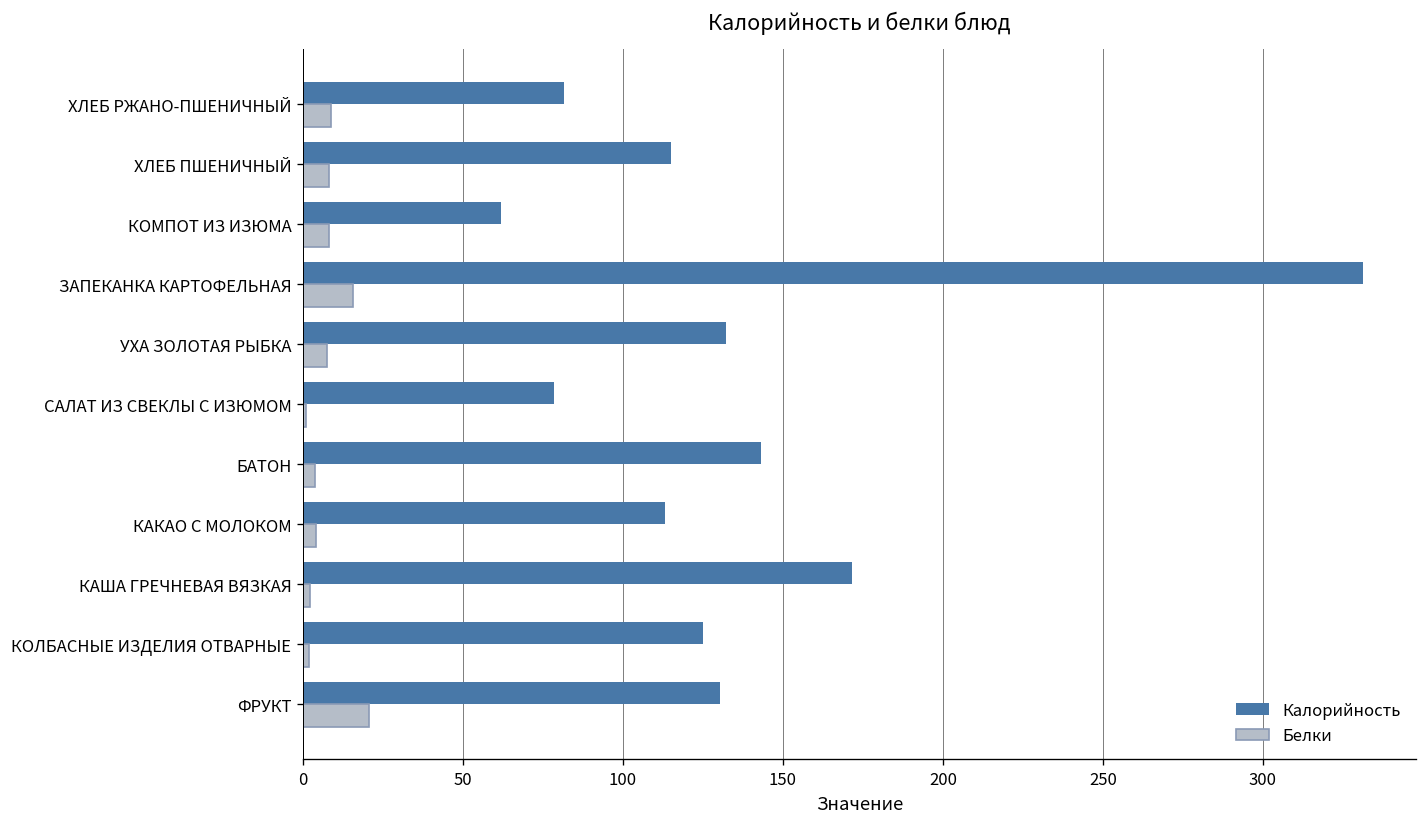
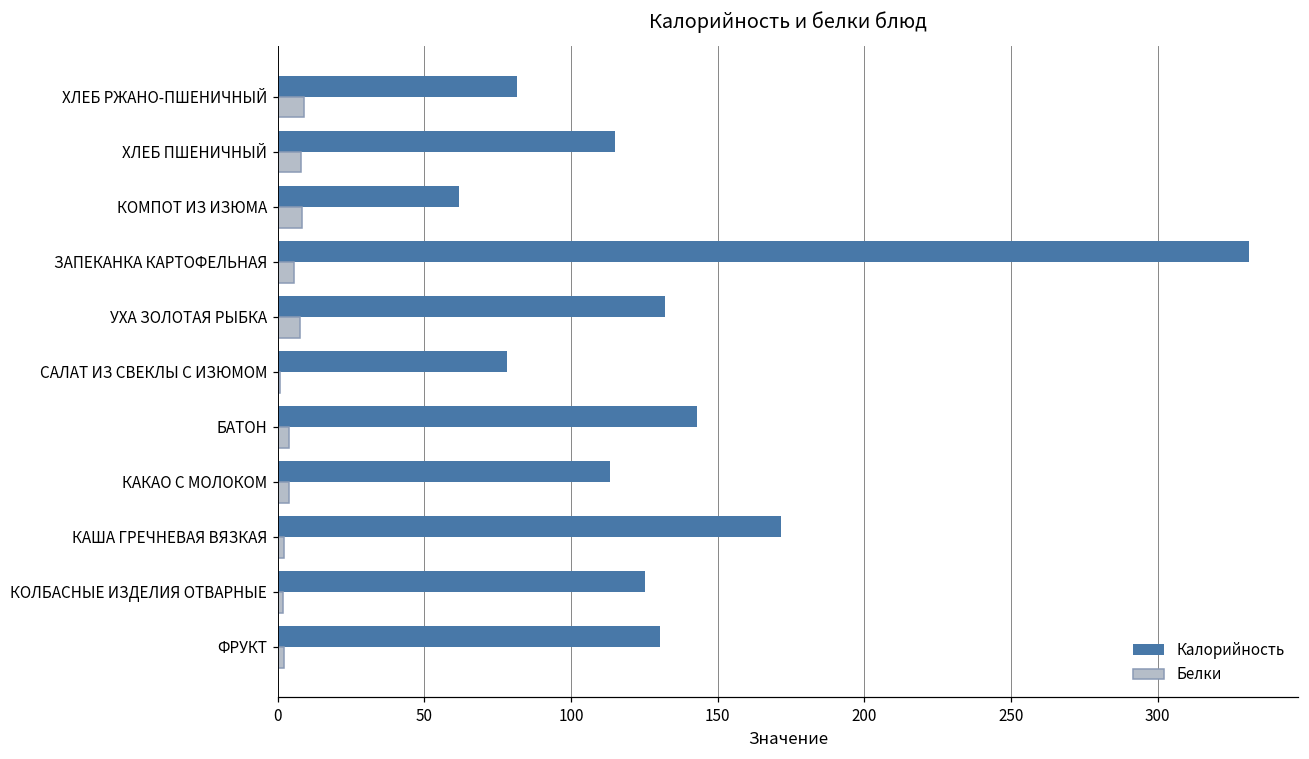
  {
    "Калорийность": {
      "ХЛЕБ РЖАНО-ПШЕНИЧНЫЙ": 82,
      "ХЛЕБ ПШЕНИЧНЫЙ": 115,
      "КОМПОТ ИЗ ИЗЮМА": 62,
      "ЗАПЕКАНКА КАРТОФЕЛЬНАЯ": 331,
      "УХА ЗОЛОТАЯ РЫБКА": 132,
      "САЛАТ ИЗ СВЕКЛЫ С ИЗЮМОМ": 78,
      "БАТОН": 143,
      "КАКАО С МОЛОКОМ": 113,
      "КАША ГРЕЧНЕВАЯ ВЯЗКАЯ": 172,
      "КОЛБАСНЫЕ ИЗДЕЛИЯ ОТВАРНЫЕ": 125,
      "ФРУКТ": 130
    },
    "Белки": {
      "ХЛЕБ РЖАНО-ПШЕНИЧНЫЙ": 9,
      "ХЛЕБ ПШЕНИЧНЫЙ": 8,
      "КОМПОТ ИЗ ИЗЮМА": 8,
-     "ЗАПЕКАНКА КАРТОФЕЛЬНАЯ": 15,
+     "ЗАПЕКАНКА КАРТОФЕЛЬНАЯ": 5,
      "УХА ЗОЛОТАЯ РЫБКА": 8,
      "БАТОН": 4,
      "КАКАО С МОЛОКОМ": 4,
      "КАША ГРЕЧНЕВАЯ ВЯЗКАЯ": 2,
      "КОЛБАСНЫЕ ИЗДЕЛИЯ ОТВАРНЫЕ": 2,
-     "ФРУКТ": 21
+     "ФРУКТ": 2
    }
  }
